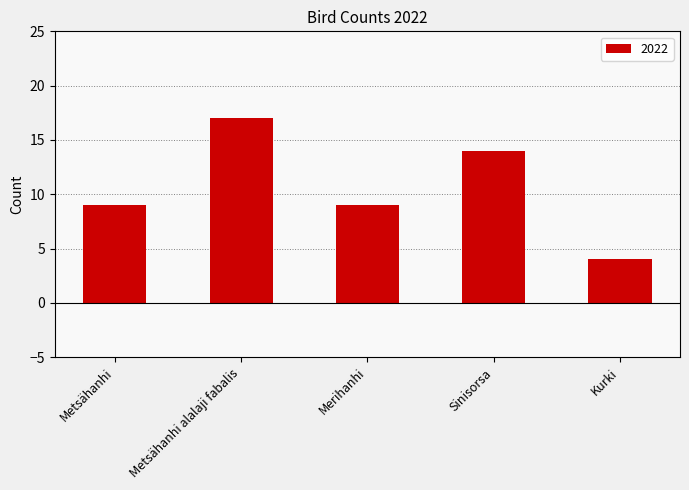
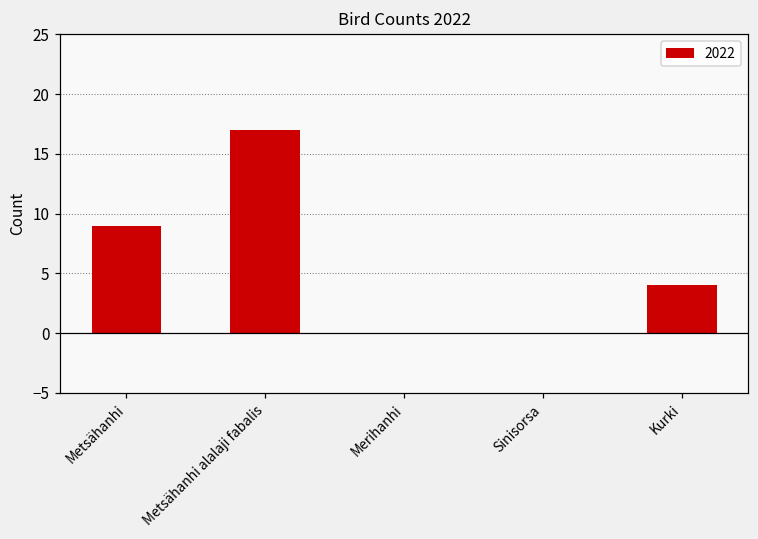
  {
    "Metsähanhi": 9,
    "Metsähanhi alalaji fabalis": 17,
-   "Merihanhi": 9,
-   "Sinisorsa": 14,
+   "Merihanhi": 0,
+   "Sinisorsa": 0,
    "Kurki": 4
  }
